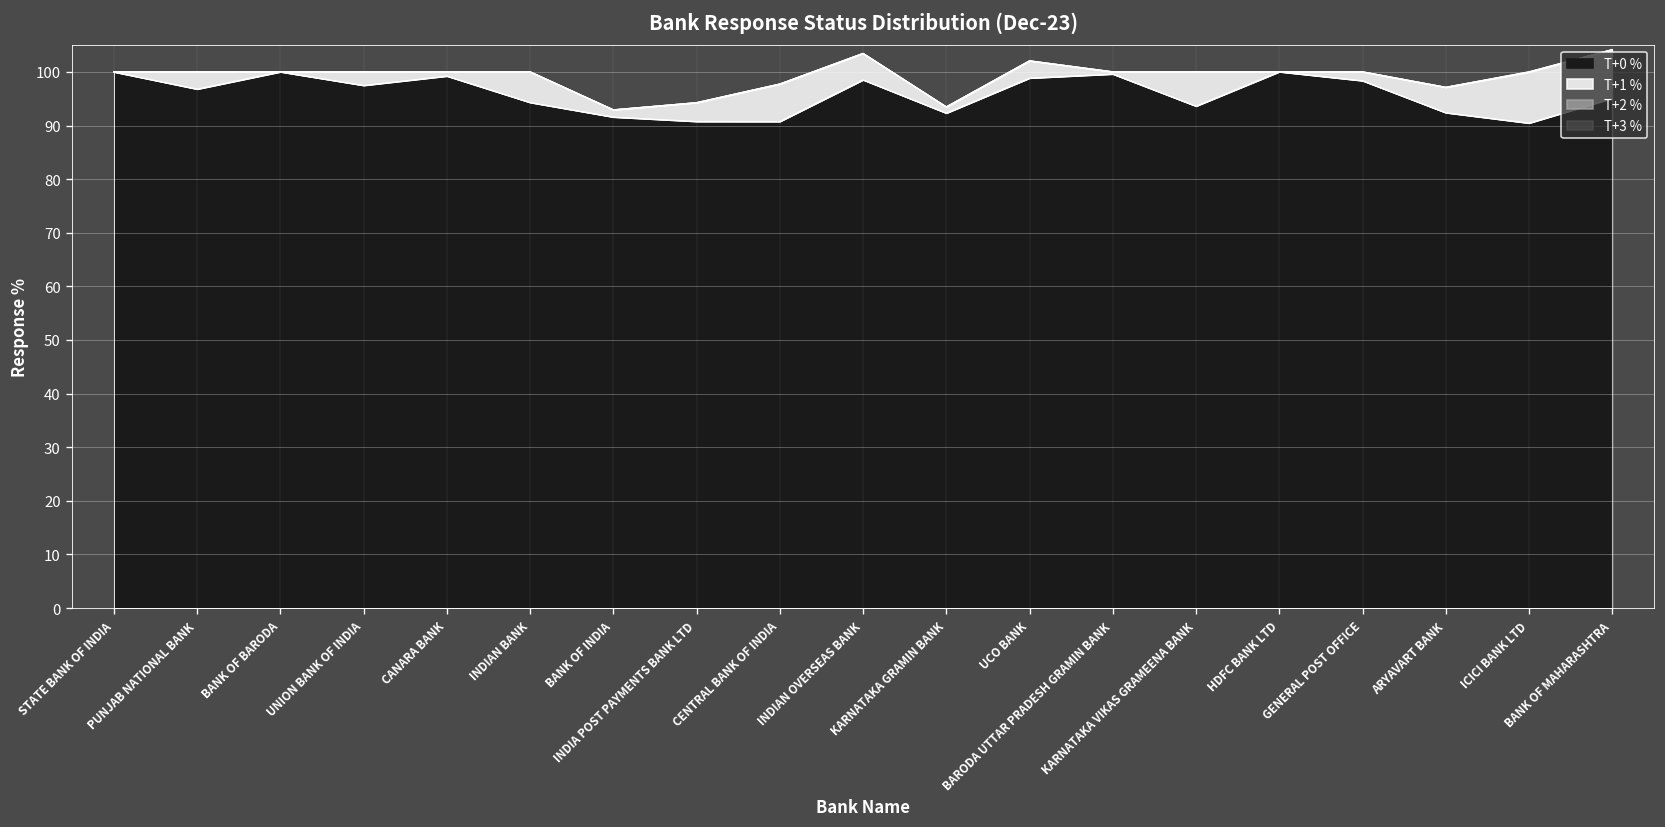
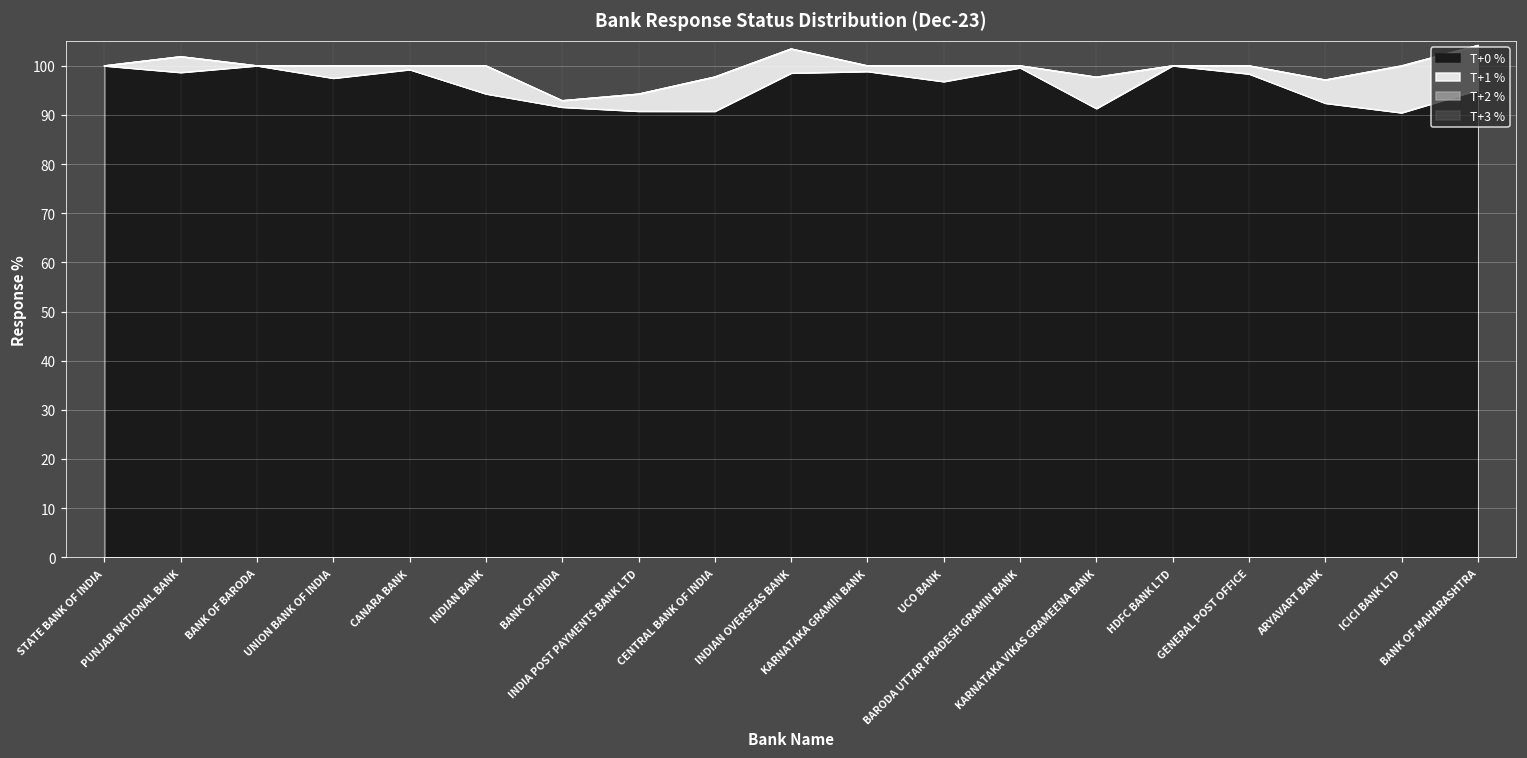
  {
    "T+0 %": {
-     "PUNJAB NATIONAL BANK": 97,
+     "PUNJAB NATIONAL BANK": 99,
      "UNION BANK OF INDIA": 97,
      "CANARA BANK": 99,
      "INDIAN BANK": 94,
      "BANK OF INDIA": 92,
      "INDIA POST PAYMENTS BANK LTD": 91,
      "CENTRAL BANK OF INDIA": 91,
      "INDIAN OVERSEAS BANK": 98,
-     "KARNATAKA GRAMIN BANK": 92,
-     "UCO BANK": 99,
-     "KARNATAKA VIKAS GRAMEENA BANK": 94,
+     "KARNATAKA GRAMIN BANK": 99,
+     "UCO BANK": 97,
+     "KARNATAKA VIKAS GRAMEENA BANK": 91,
      "GENERAL POST OFFICE": 98,
      "ARYAVART BANK": 92,
      "ICICI BANK LTD": 90
    }
  }
